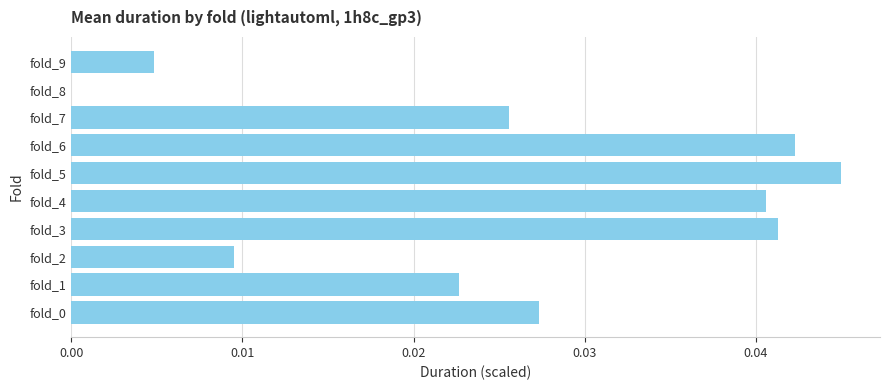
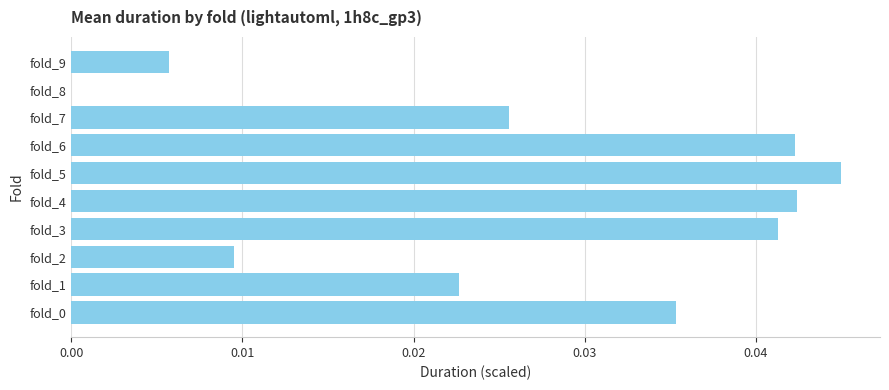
  {
-   "fold_9": 0.0048,
+   "fold_9": 0.0057,
    "fold_8": 0.0000,
    "fold_7": 0.0256,
    "fold_6": 0.0423,
    "fold_5": 0.0450,
-   "fold_4": 0.0406,
+   "fold_4": 0.0424,
    "fold_3": 0.0413,
    "fold_2": 0.0095,
    "fold_1": 0.0226,
-   "fold_0": 0.0273
+   "fold_0": 0.0353
  }
